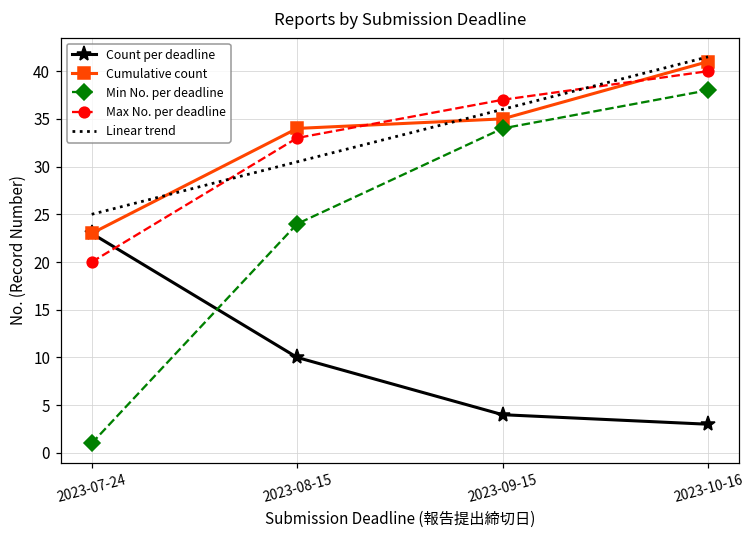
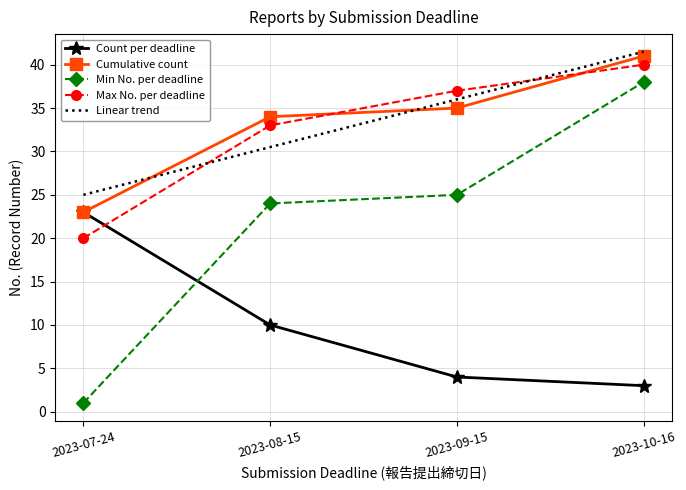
  {
    "Cumulative count": {
      "2023-08-15": 34,
      "2023-09-15": 35,
      "2023-10-16": 41
    },
    "Min No. per deadline": {
      "2023-07-24": 1,
      "2023-08-15": 24,
-     "2023-09-15": 34,
+     "2023-09-15": 25,
      "2023-10-16": 38
    },
    "Max No. per deadline": {
      "2023-07-24": 20,
      "2023-08-15": 33,
      "2023-09-15": 37,
      "2023-10-16": 40
    }
  }
